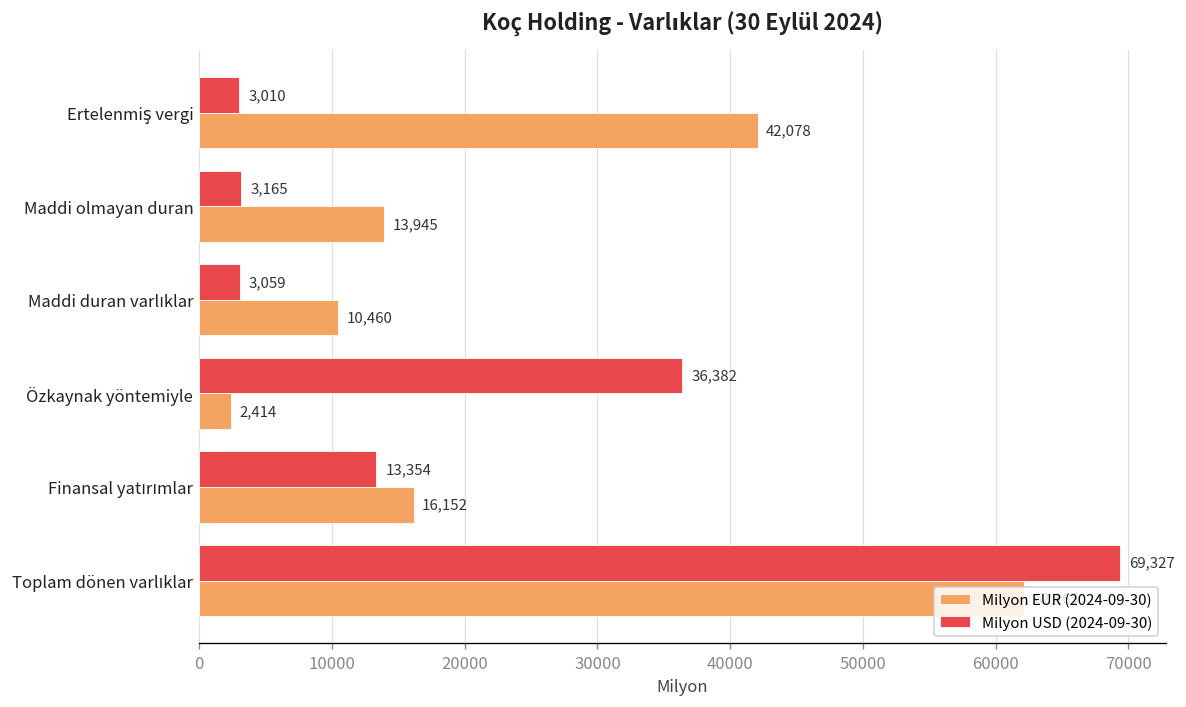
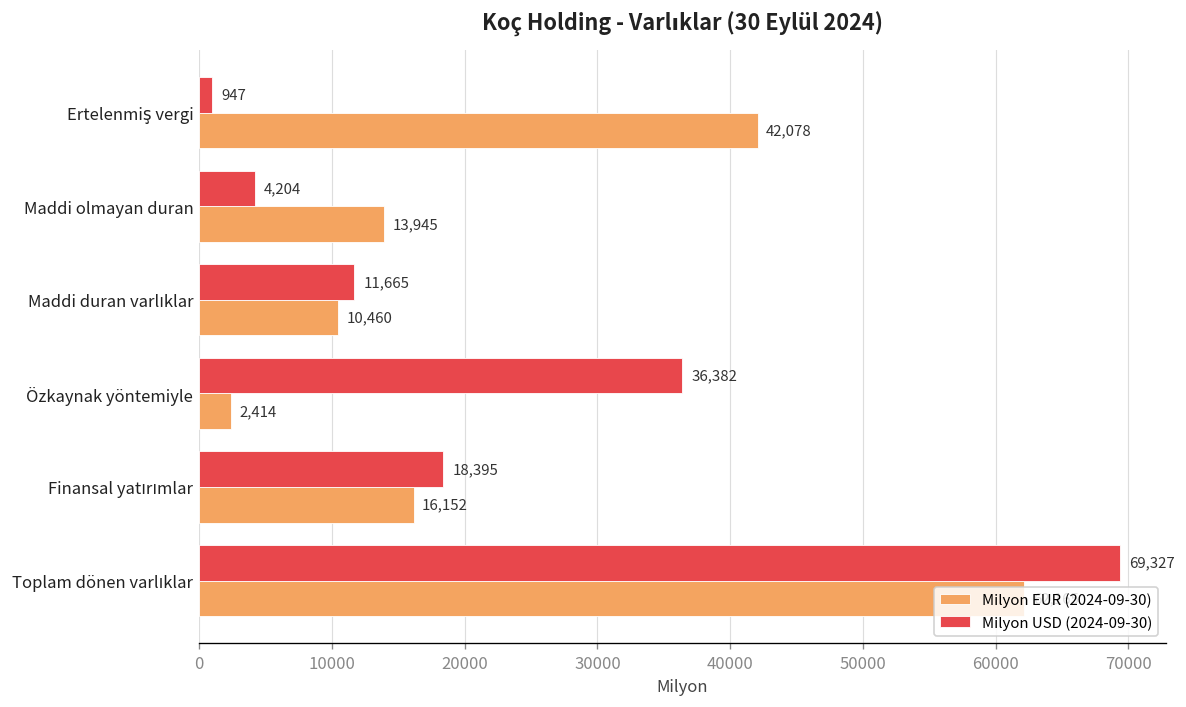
  {
    "Milyon EUR (2024-09-30)": {
      "Ertelenmiş vergi": "42,078",
      "Maddi olmayan duran": "13,945",
      "Maddi duran varlıklar": "10,460",
      "Özkaynak yöntemiyle": "2,414",
      "Finansal yatırımlar": "16,152"
    },
    "Milyon USD (2024-09-30)": {
-     "Ertelenmiş vergi": "3,010",
-     "Maddi olmayan duran": "3,165",
-     "Maddi duran varlıklar": "3,059",
+     "Ertelenmiş vergi": "947",
+     "Maddi olmayan duran": "4,204",
+     "Maddi duran varlıklar": "11,665",
      "Özkaynak yöntemiyle": "36,382",
-     "Finansal yatırımlar": "13,354",
+     "Finansal yatırımlar": "18,395",
      "Toplam dönen varlıklar": "69,327"
    }
  }
